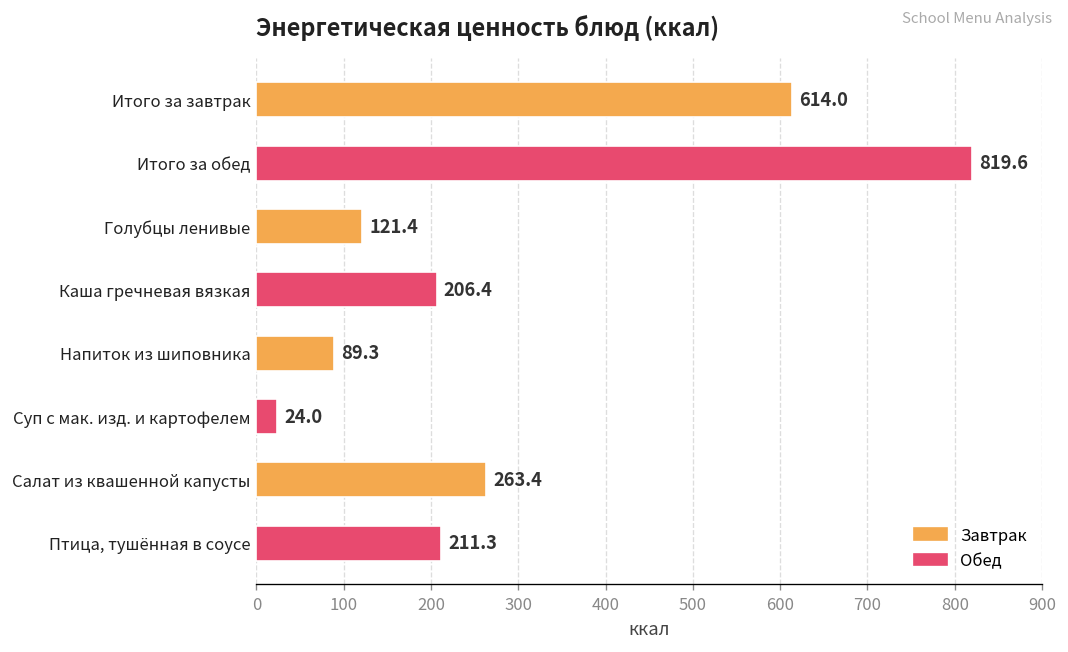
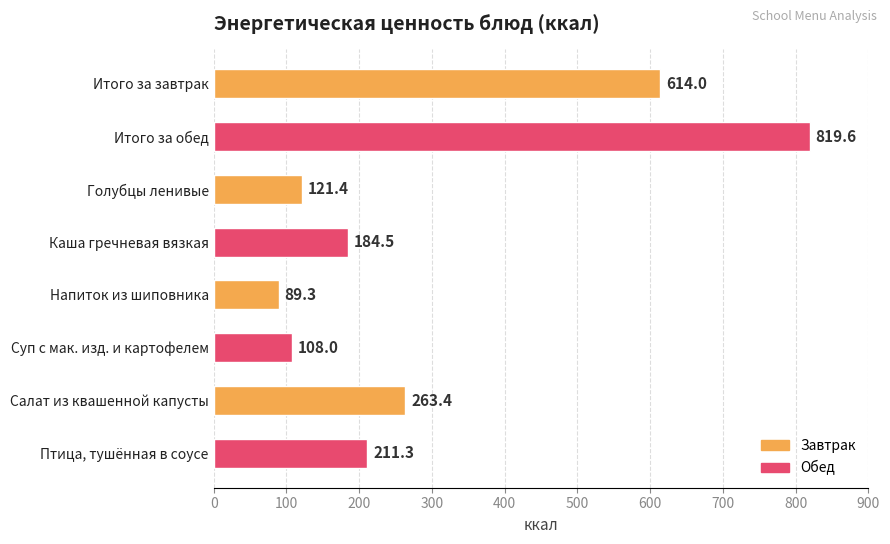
  {
    "Итого за завтрак": 614.0,
    "Итого за обед": 819.6,
    "Голубцы ленивые": 121.4,
-   "Каша гречневая вязкая": 206.4,
+   "Каша гречневая вязкая": 184.5,
    "Напиток из шиповника": 89.3,
-   "Суп с мак. изд. и картофелем": 24.0,
+   "Суп с мак. изд. и картофелем": 108.0,
    "Салат из квашенной капусты": 263.4,
    "Птица, тушённая в соусе": 211.3
  }
